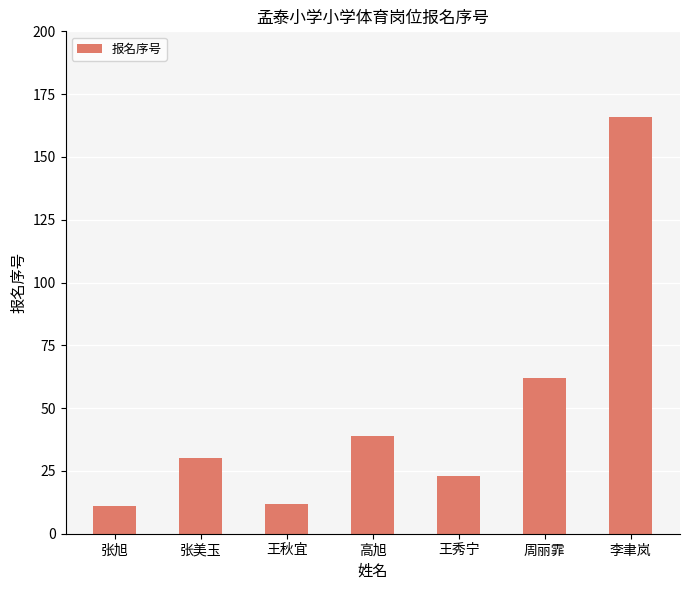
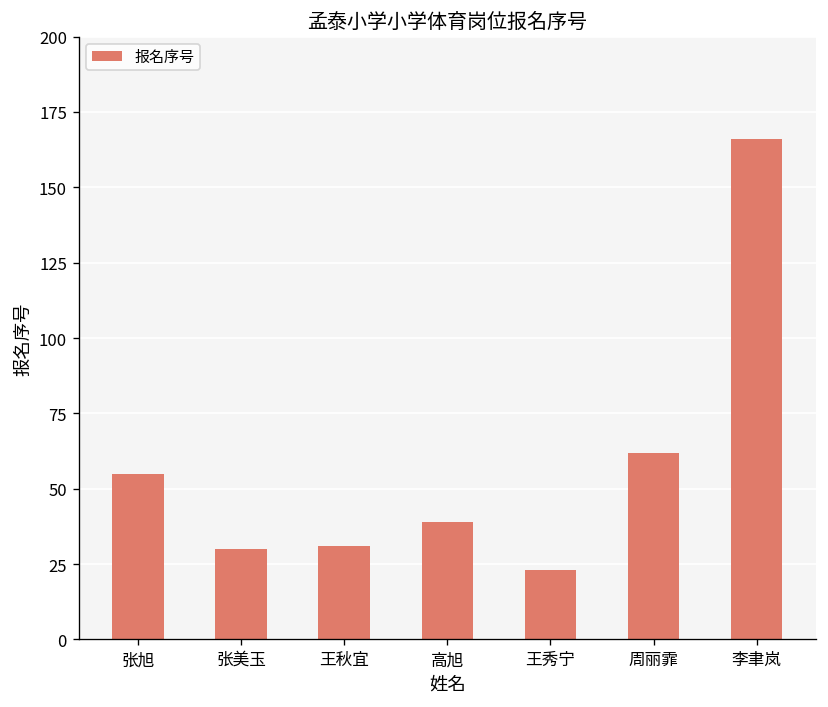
  {
-   "张旭": 11,
+   "张旭": 55,
    "张美玉": 30,
-   "王秋宜": 12,
+   "王秋宜": 31,
    "高旭": 39,
    "王秀宁": 23,
    "周丽霏": 62,
    "李聿岚": 166
  }
